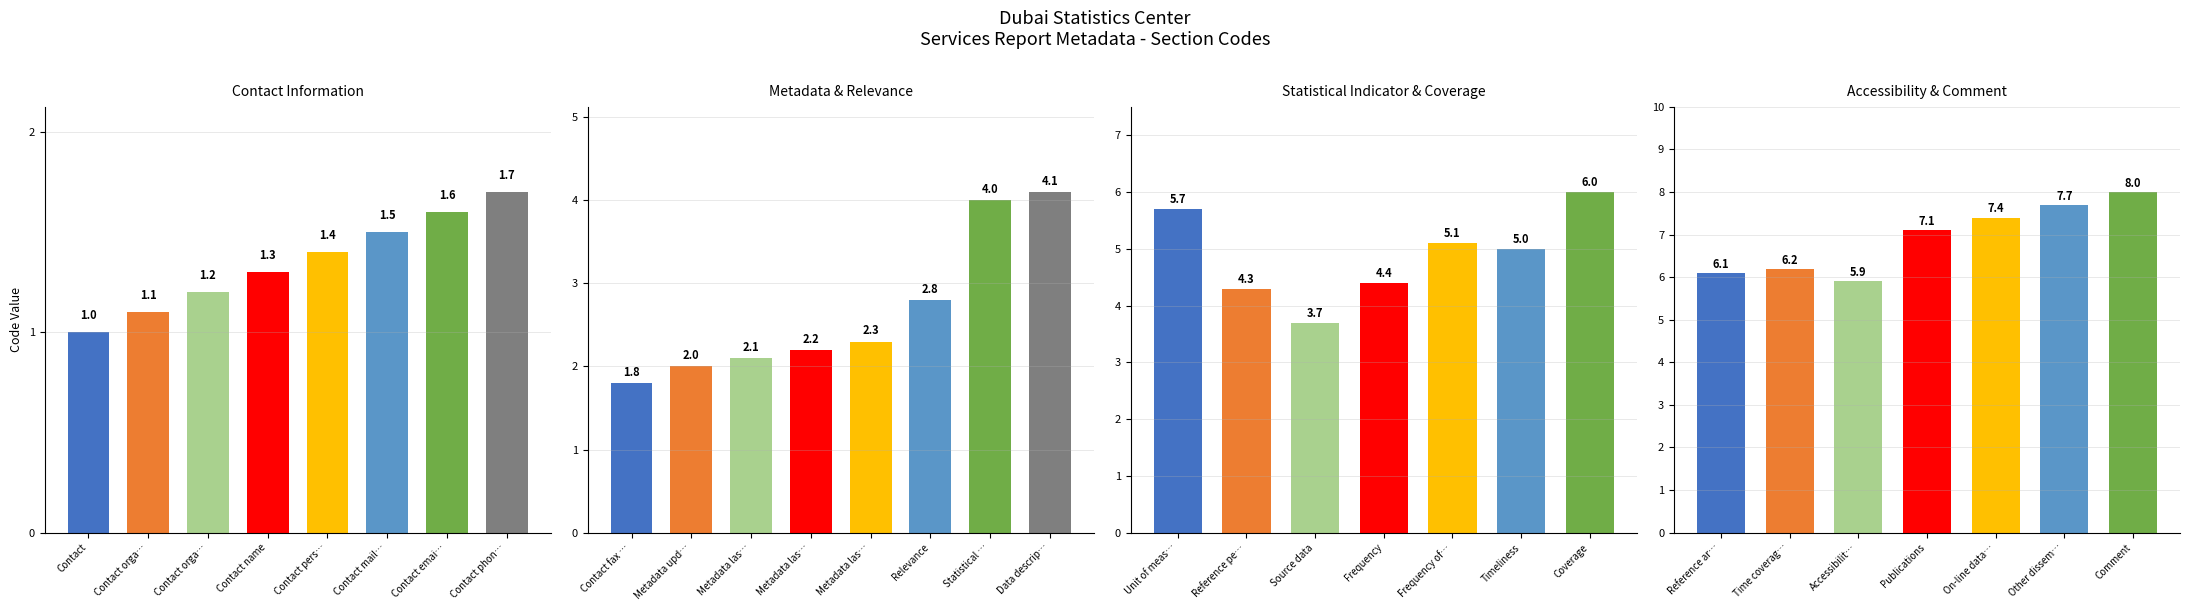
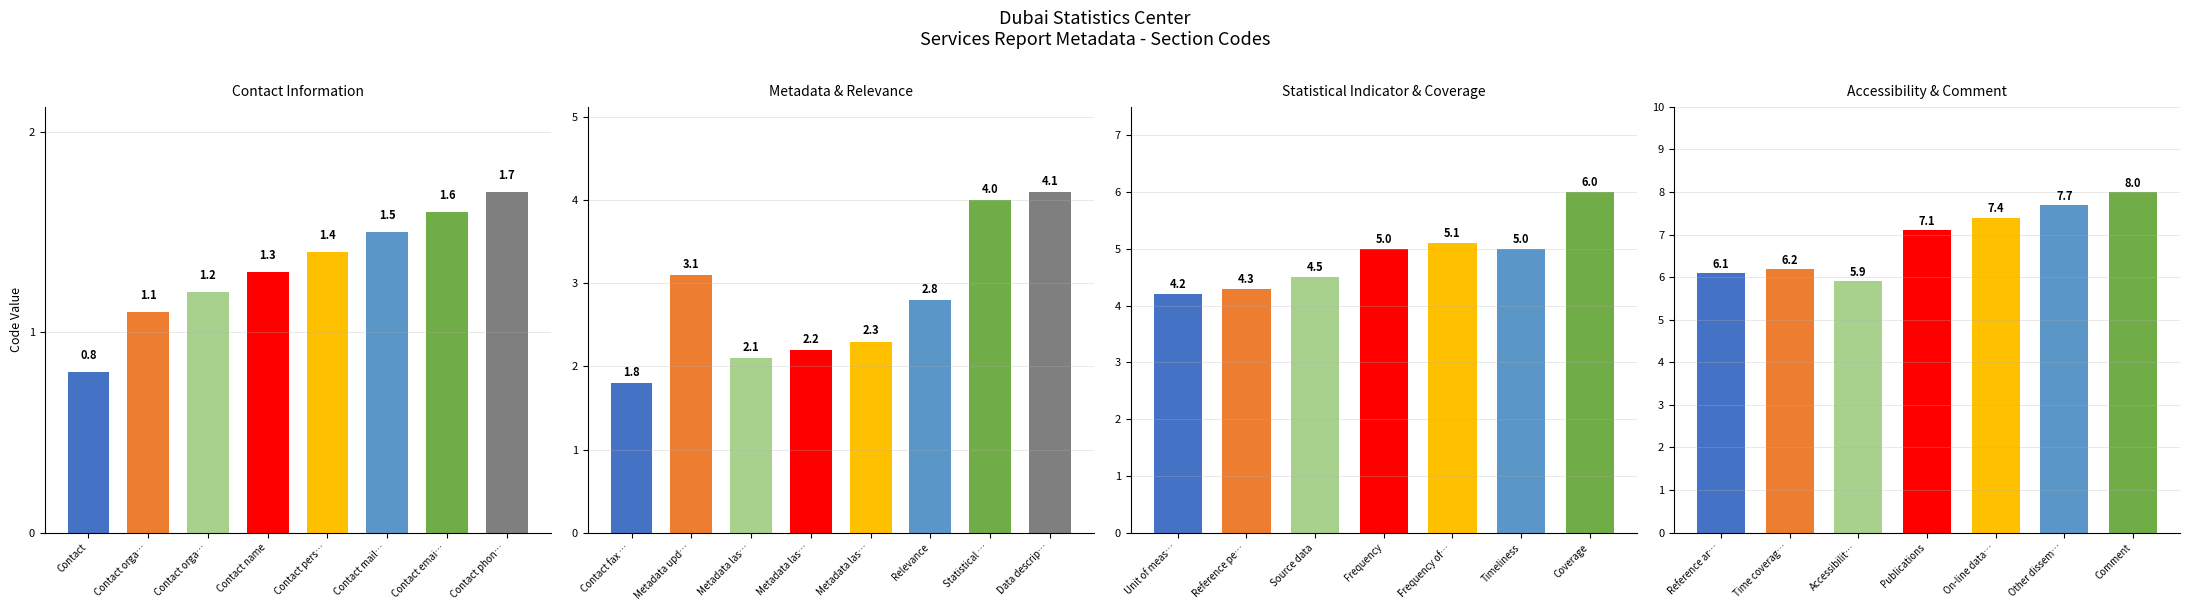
  {
    "Contact Information": {
-     "Contact": 1.0,
+     "Contact": 0.8,
      "Contact name": 1.3,
      "Contact pers…": 1.4,
      "Contact mail…": 1.5,
      "Contact emai…": 1.6,
      "Contact phon…": 1.7
    },
    "Metadata & Relevance": {
      "Contact fax …": 1.8,
-     "Metadata upd…": 2.0,
+     "Metadata upd…": 3.1,
      "Relevance": 2.8,
      "Statistical …": 4.0,
      "Data descrip…": 4.1
    },
    "Statistical Indicator & Coverage": {
-     "Unit of meas…": 5.7,
+     "Unit of meas…": 4.2,
      "Reference pe…": 4.3,
-     "Source data": 3.7,
-     "Frequency": 4.4,
+     "Source data": 4.5,
+     "Frequency": 5.0,
      "Frequency of…": 5.1,
      "Timeliness": 5.0,
      "Coverage": 6.0
    },
    "Accessibility & Comment": {
      "Reference ar…": 6.1,
      "Time coverag…": 6.2,
      "Accessibilit…": 5.9,
      "Publications": 7.1,
      "On-line data…": 7.4,
      "Other dissem…": 7.7,
      "Comment": 8.0
    }
  }
